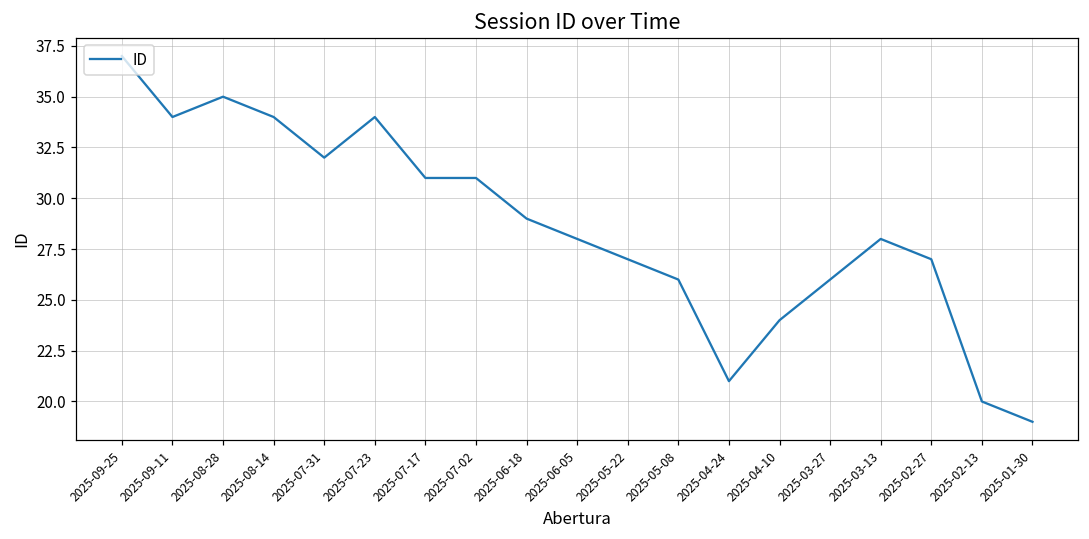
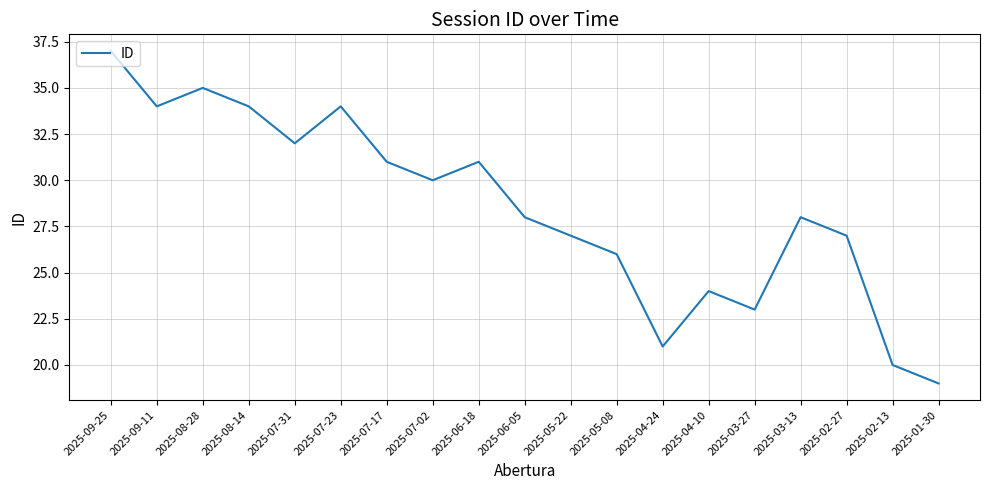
  {
    "2025-09-11": 34,
    "2025-08-28": 35,
    "2025-08-14": 34,
    "2025-07-31": 32,
    "2025-07-23": 34,
    "2025-07-17": 31,
-   "2025-07-02": 31,
-   "2025-06-18": 29,
+   "2025-07-02": 30,
+   "2025-06-18": 31,
    "2025-06-05": 28,
    "2025-05-22": 27,
    "2025-05-08": 26,
    "2025-04-24": 21,
    "2025-04-10": 24,
-   "2025-03-27": 26,
+   "2025-03-27": 23,
    "2025-03-13": 28,
    "2025-02-27": 27,
    "2025-02-13": 20,
    "2025-01-30": 19
  }
